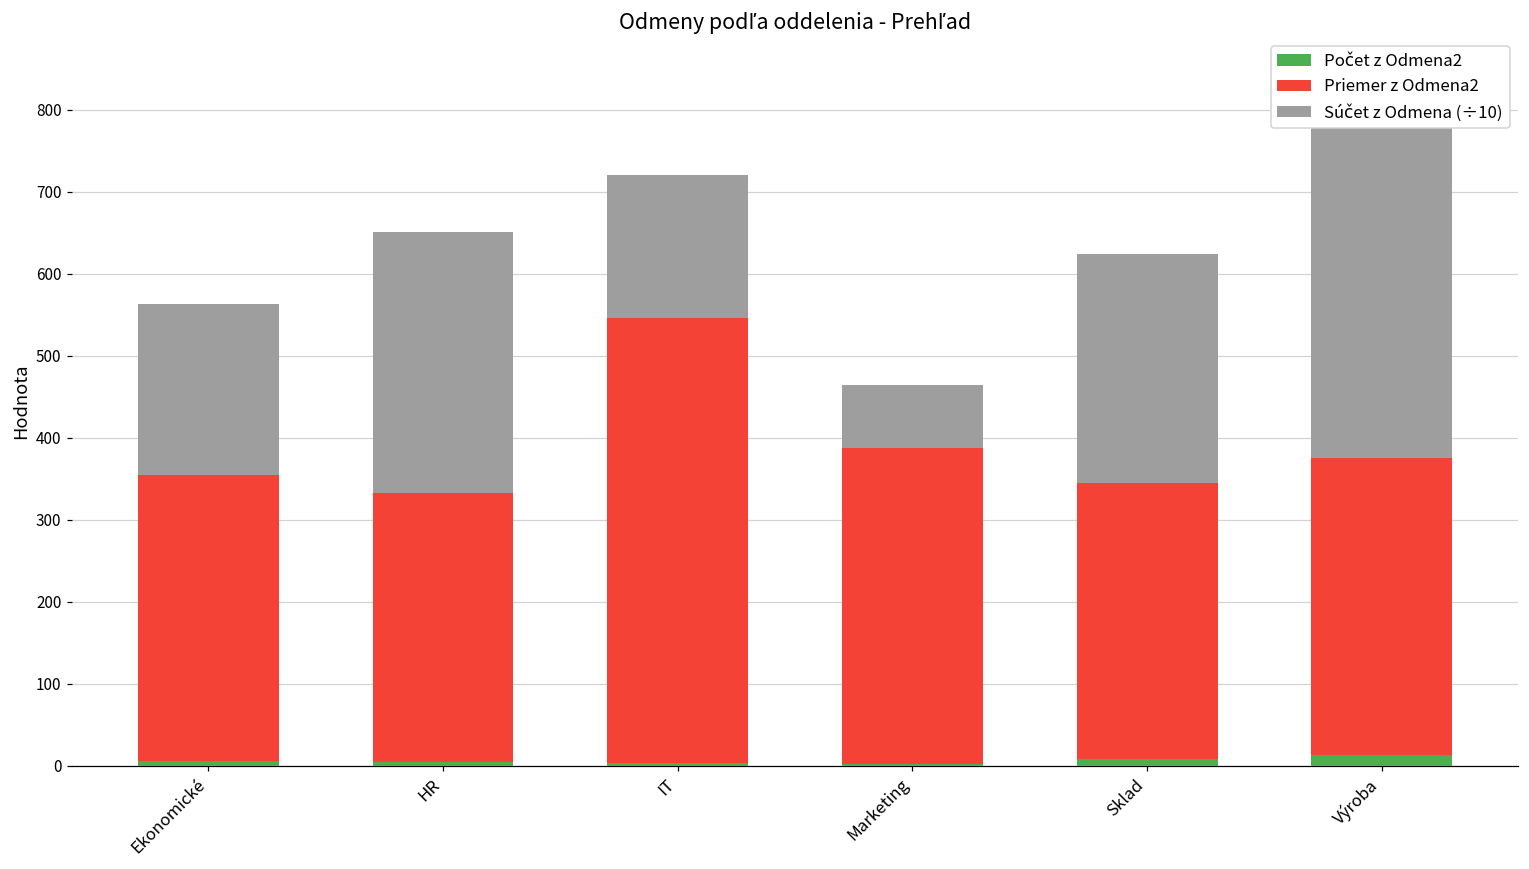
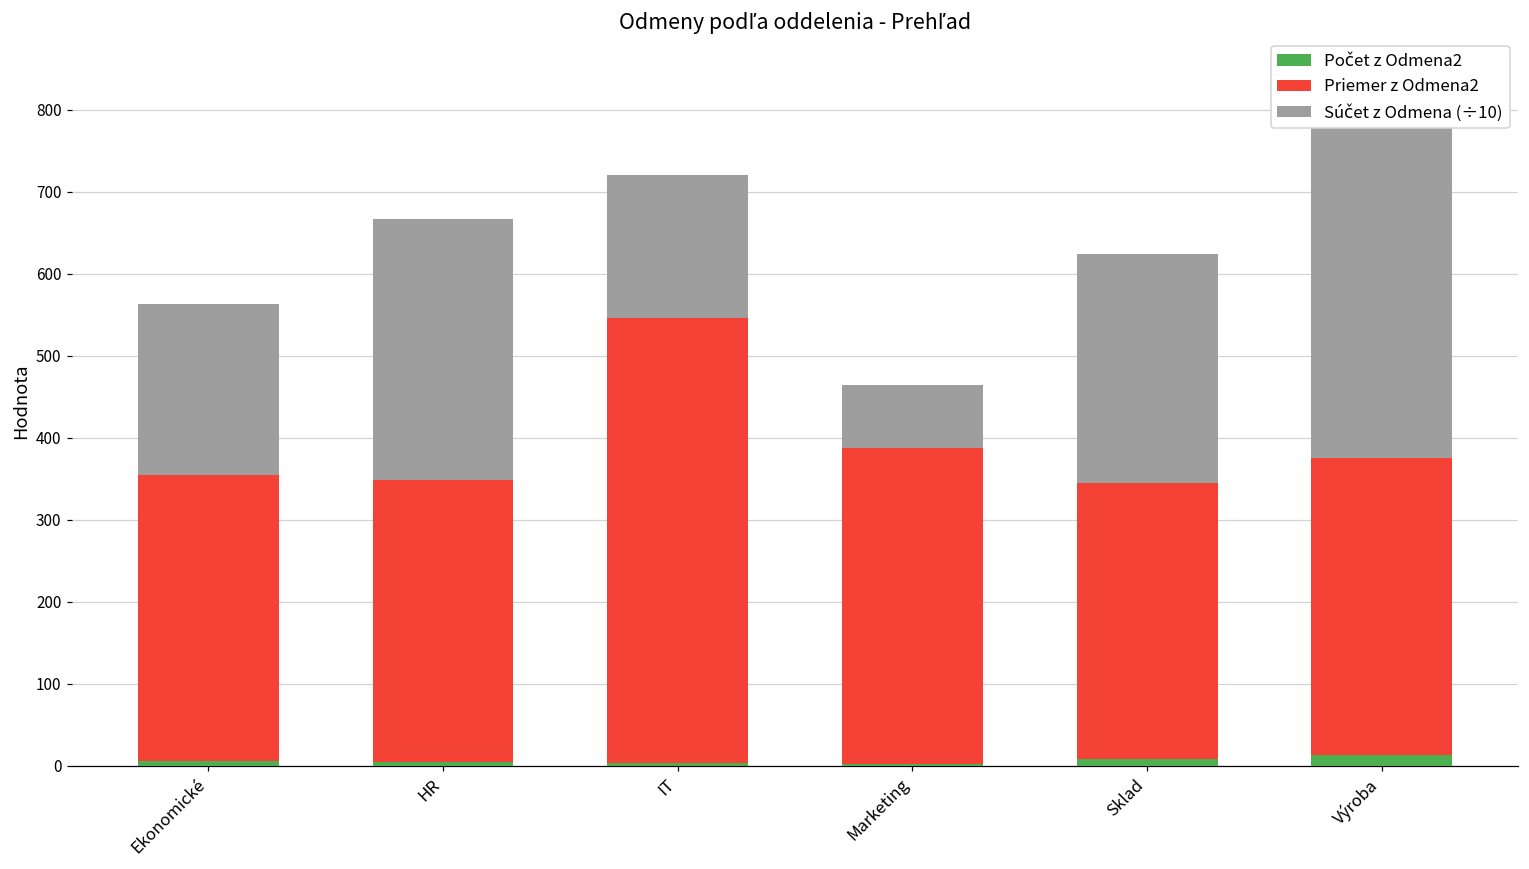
  {
    "Počet z Odmena2": {
      "Ekonomické": 10,
      "HR": 10,
      "Sklad": 10,
      "Výroba": 10
    },
    "Priemer z Odmena2": {
      "Ekonomické": 350,
-     "HR": 330,
+     "HR": 340,
      "IT": 540,
      "Marketing": 390,
      "Sklad": 340,
      "Výroba": 360
    },
    "Súčet z Odmena (÷10)": {
      "Ekonomické": 210,
      "HR": 320,
      "IT": 180,
      "Marketing": 80,
      "Sklad": 280
    }
  }
